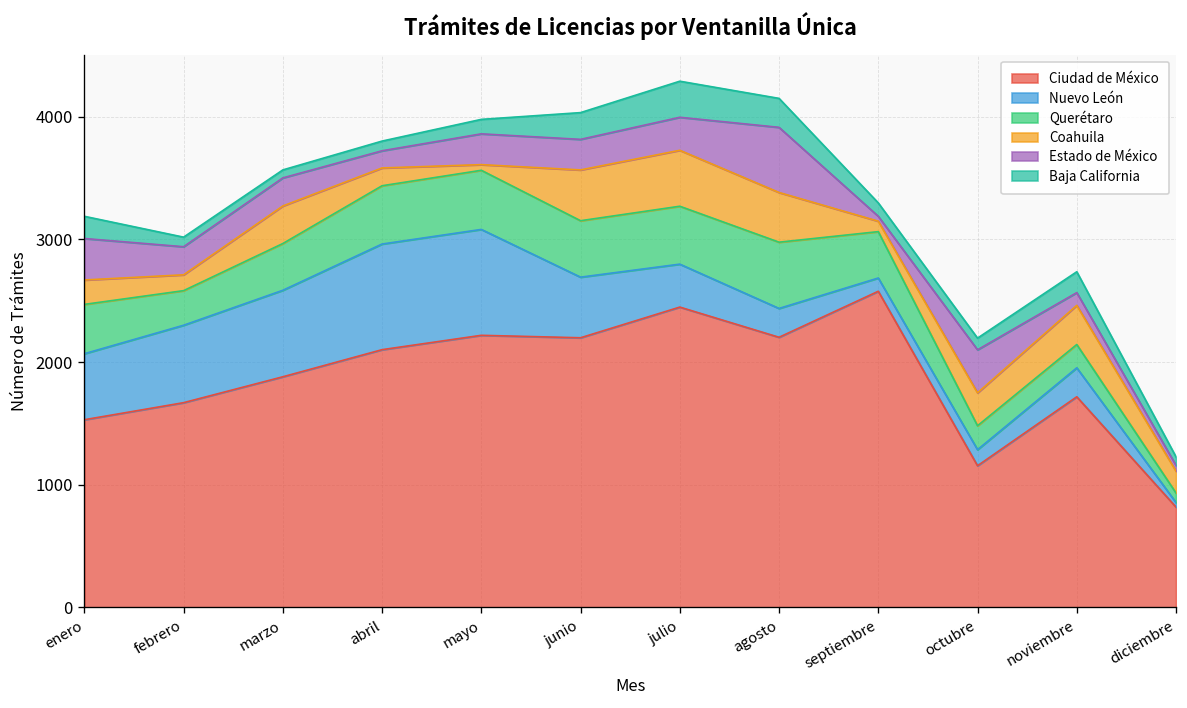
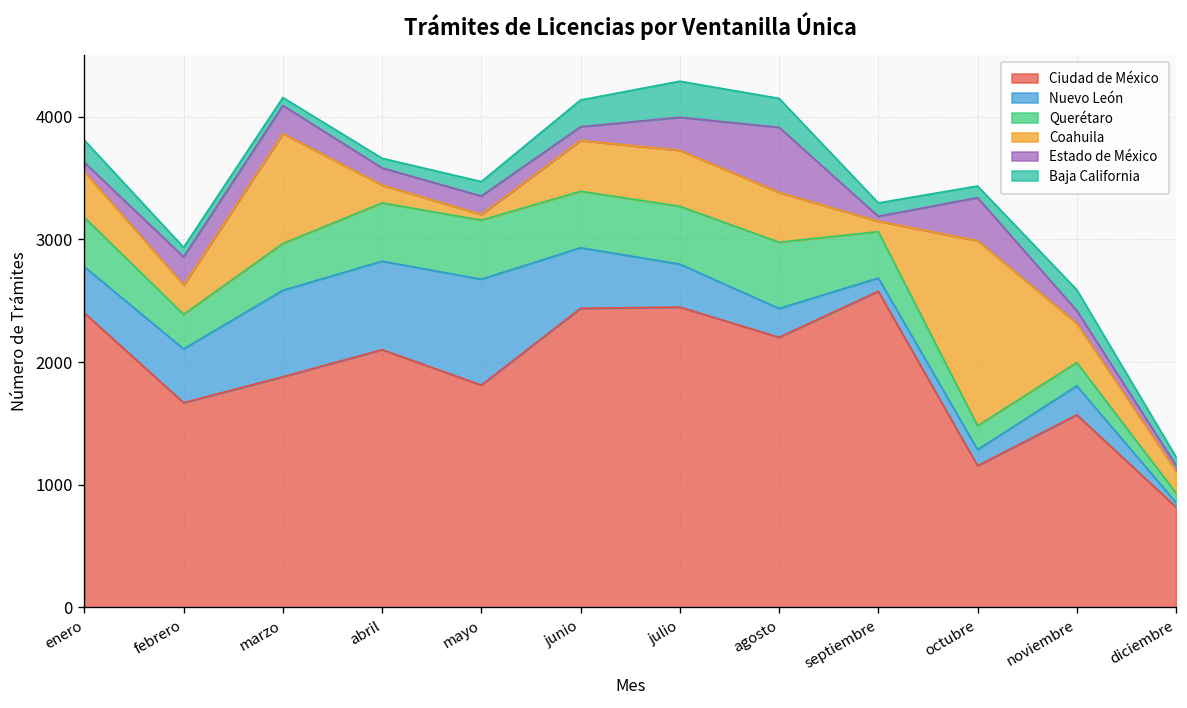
  {
    "Ciudad de México": {
-     "enero": 1530,
+     "enero": 2400,
      "febrero": 1670,
      "marzo": 1880,
      "abril": 2100,
-     "mayo": 2220,
-     "junio": 2200,
+     "mayo": 1810,
+     "junio": 2440,
      "julio": 2450,
      "agosto": 2200,
      "septiembre": 2580,
      "octubre": 1160,
-     "noviembre": 1720,
+     "noviembre": 1570,
      "diciembre": 820
    },
    "Nuevo León": {
-     "enero": 540,
-     "febrero": 630,
+     "enero": 380,
+     "febrero": 440,
      "marzo": 710,
-     "abril": 860,
+     "abril": 720,
      "mayo": 860,
      "junio": 490,
      "julio": 350,
      "agosto": 240,
      "septiembre": 110,
      "octubre": 130,
      "noviembre": 240,
      "diciembre": 40
    },
    "Coahuila": {
-     "enero": 200,
-     "febrero": 130,
-     "marzo": 310,
+     "enero": 370,
+     "febrero": 240,
+     "marzo": 900,
      "abril": 150,
      "mayo": 50,
      "junio": 410,
      "julio": 460,
      "agosto": 410,
      "septiembre": 90,
-     "octubre": 270,
+     "octubre": 1510,
      "noviembre": 320,
      "diciembre": 180
    },
    "Estado de México": {
-     "enero": 340,
+     "enero": 80,
      "febrero": 230,
      "marzo": 230,
      "abril": 140,
-     "mayo": 250,
-     "junio": 250,
+     "mayo": 150,
+     "junio": 110,
      "julio": 270,
      "agosto": 530,
      "septiembre": 40,
      "octubre": 350,
      "noviembre": 100,
      "diciembre": 50
    }
  }
